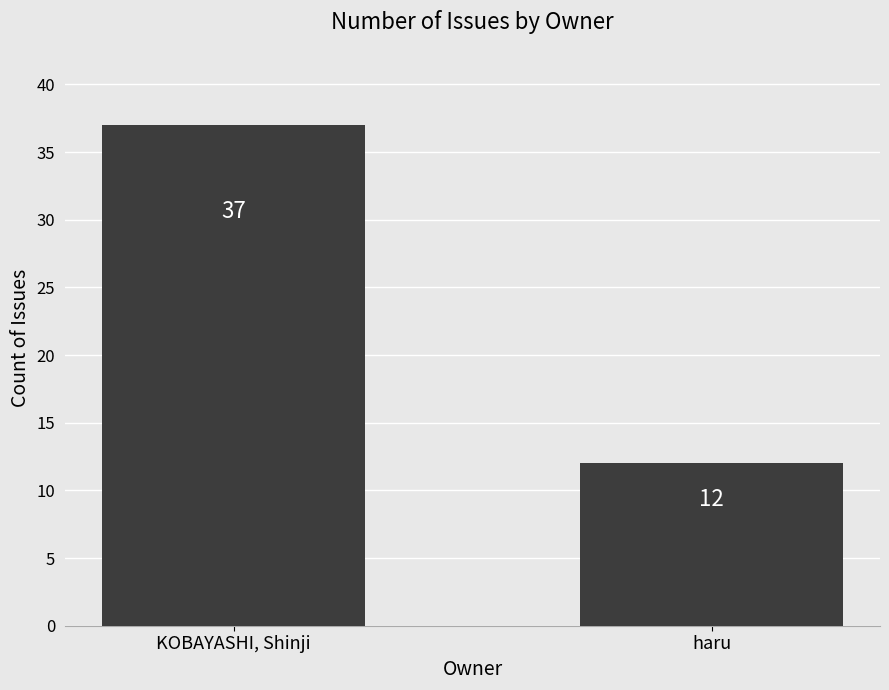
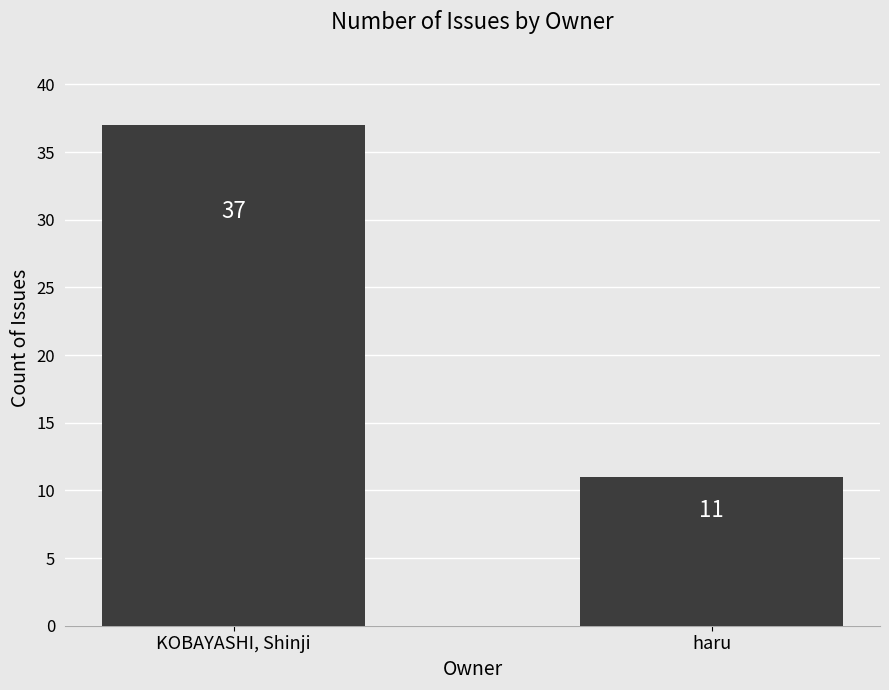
  {
    "KOBAYASHI, Shinji": 37,
-   "haru": 12
+   "haru": 11
  }
